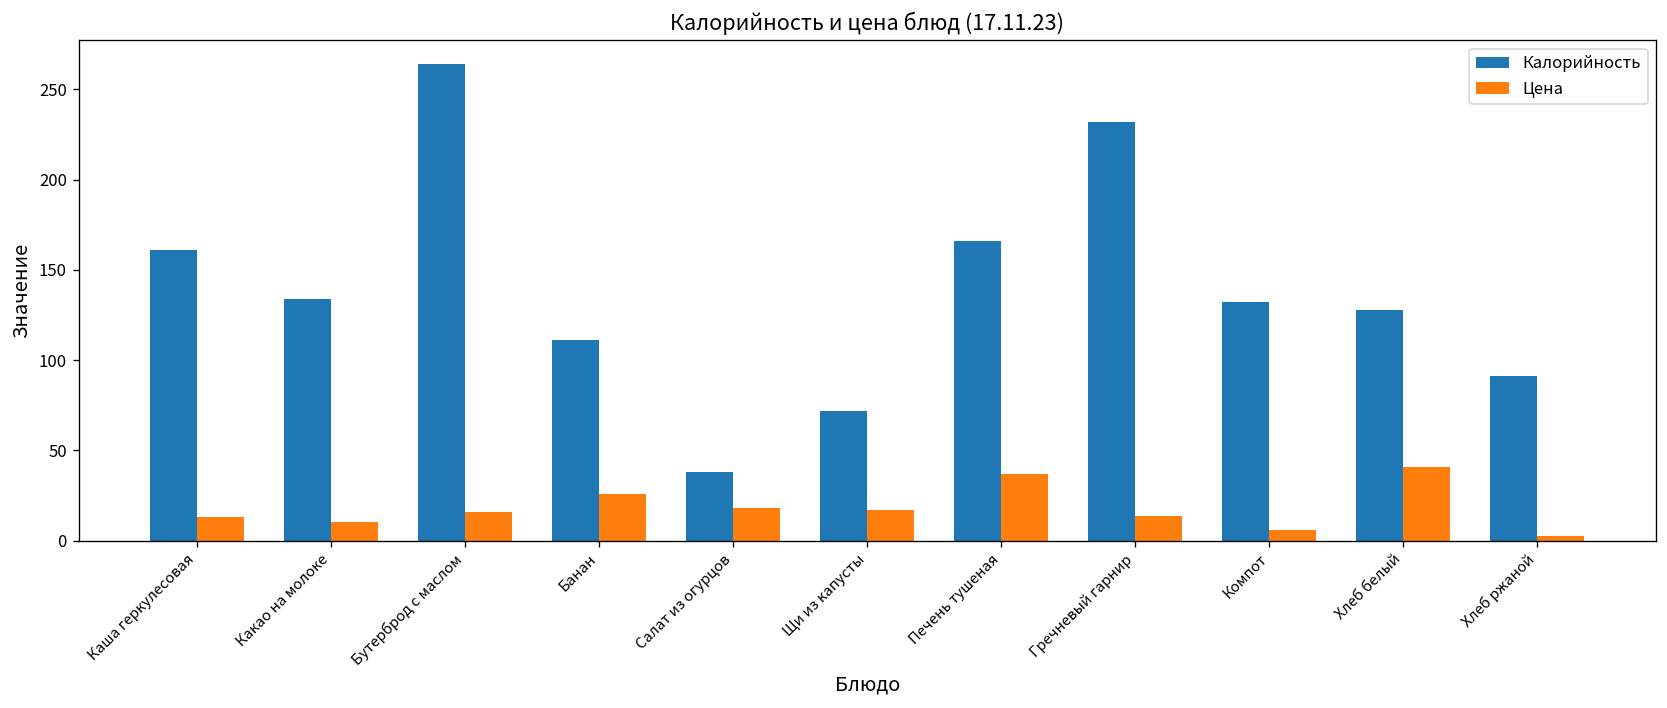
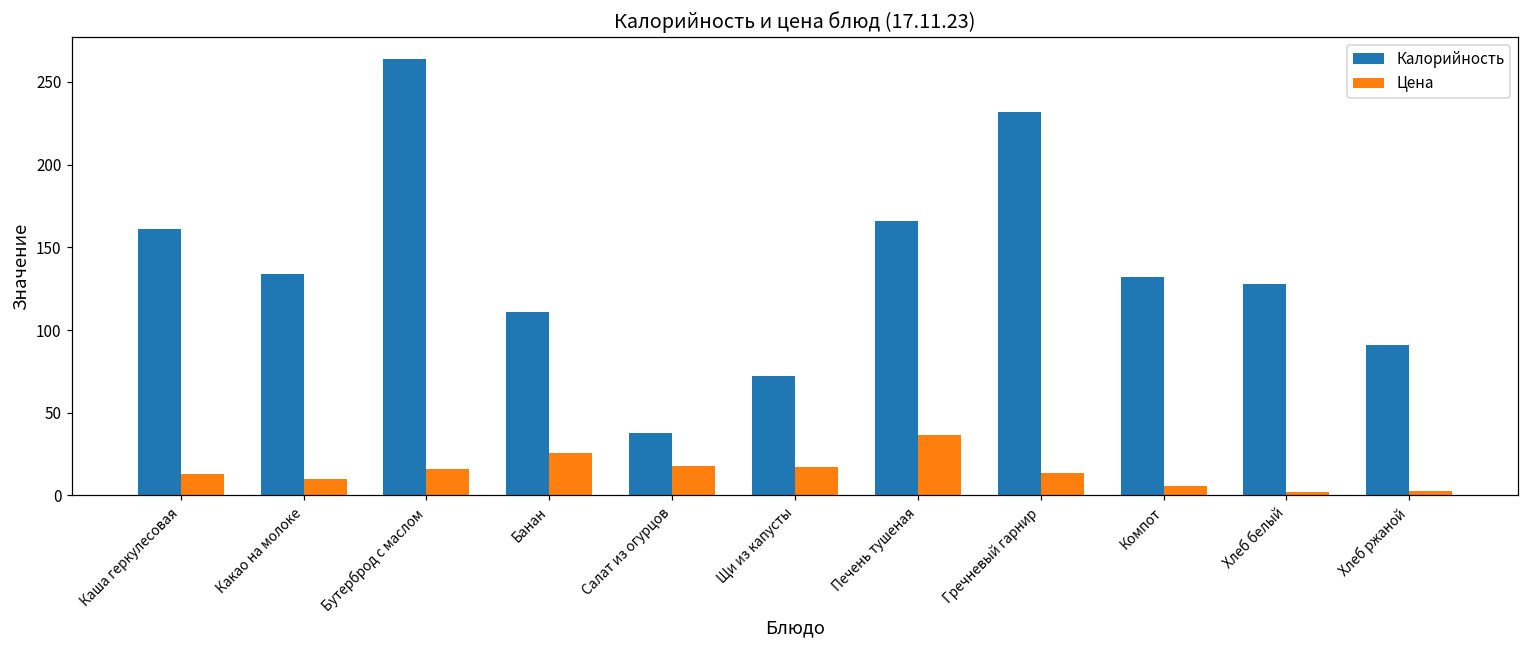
  {
    "Калорийность": {
      "Каша геркулесовая": 161,
      "Какао на молоке": 134,
      "Бутерброд с маслом": 264,
      "Банан": 111,
      "Салат из огурцов": 38,
      "Щи из капусты": 72,
      "Печень тушеная": 166,
      "Гречневый гарнир": 232,
      "Компот": 132,
      "Хлеб белый": 128,
      "Хлеб ржаной": 91
    },
    "Цена": {
      "Каша геркулесовая": 13,
      "Какао на молоке": 10,
      "Бутерброд с маслом": 16,
      "Банан": 26,
      "Салат из огурцов": 18,
      "Щи из капусты": 17,
      "Печень тушеная": 37,
      "Гречневый гарнир": 13,
      "Компот": 6,
-     "Хлеб белый": 41,
+     "Хлеб белый": 2,
      "Хлеб ржаной": 3
    }
  }
